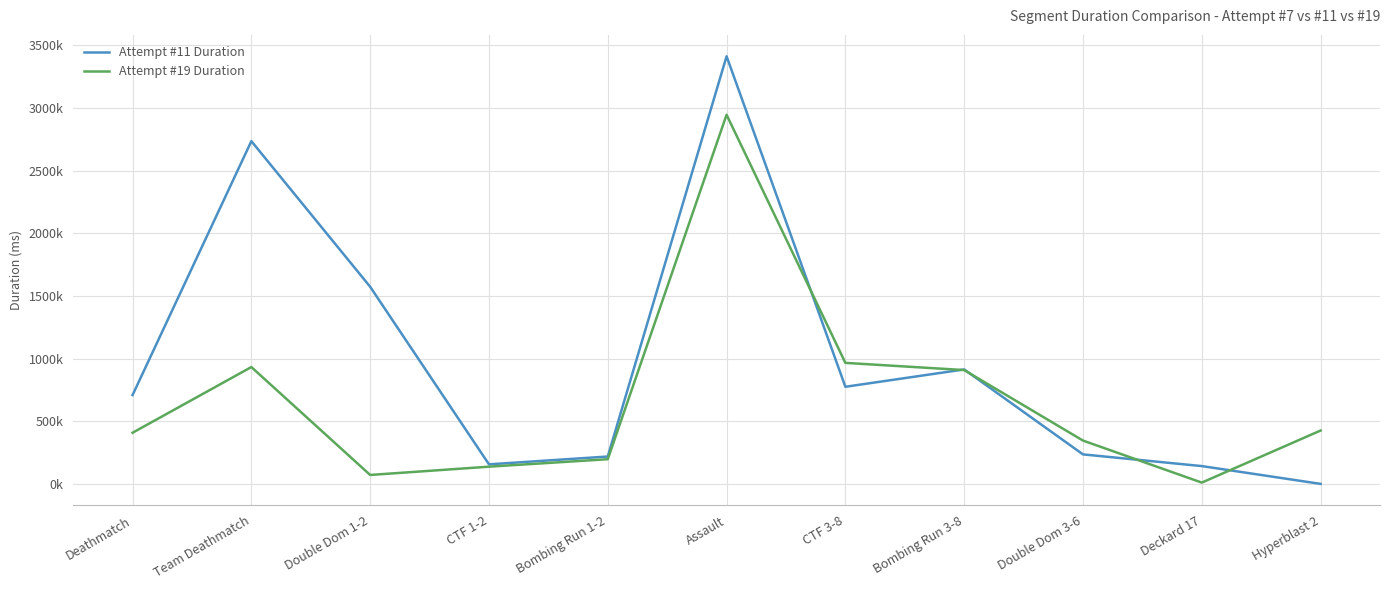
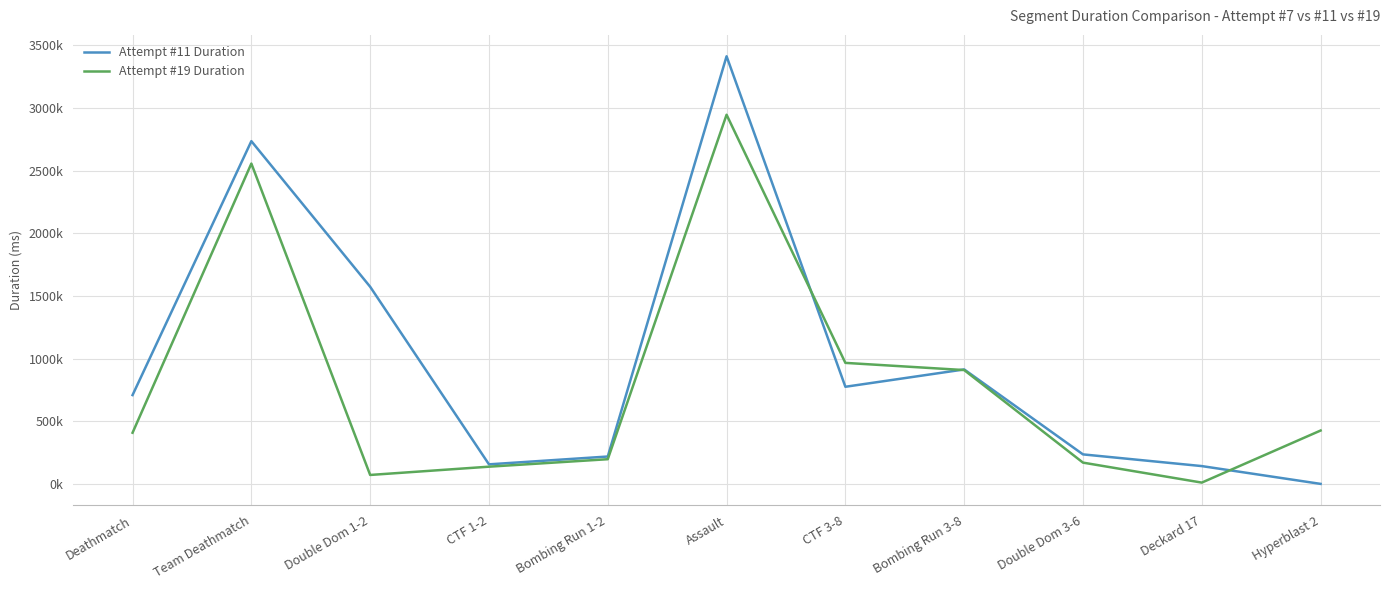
  {
    "Attempt #11 Duration": {
      "Deathmatch": 710000,
      "Team Deathmatch": 2730000,
      "Double Dom 1-2": 1570000,
      "Bombing Run 1-2": 220000,
      "Assault": 3410000,
      "CTF 3-8": 780000,
      "Double Dom 3-6": 240000,
      "Deckard 17": 140000,
      "Hyperblast 2": 0
    },
    "Attempt #19 Duration": {
      "Deathmatch": 410000,
-     "Team Deathmatch": 930000,
+     "Team Deathmatch": 2560000,
      "Double Dom 1-2": 70000,
      "Bombing Run 1-2": 200000,
      "Assault": 2950000,
      "CTF 3-8": 970000,
-     "Double Dom 3-6": 350000,
+     "Double Dom 3-6": 170000,
      "Deckard 17": 10000,
      "Hyperblast 2": 430000
    }
  }
